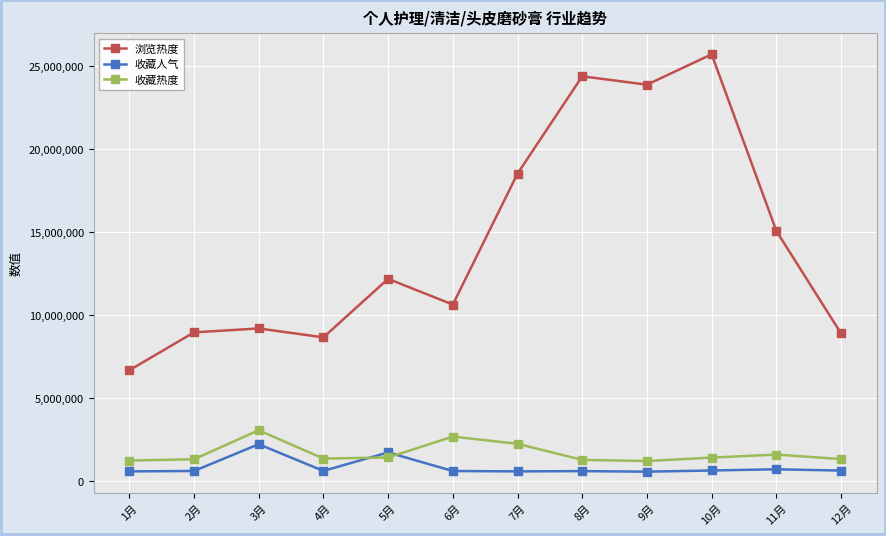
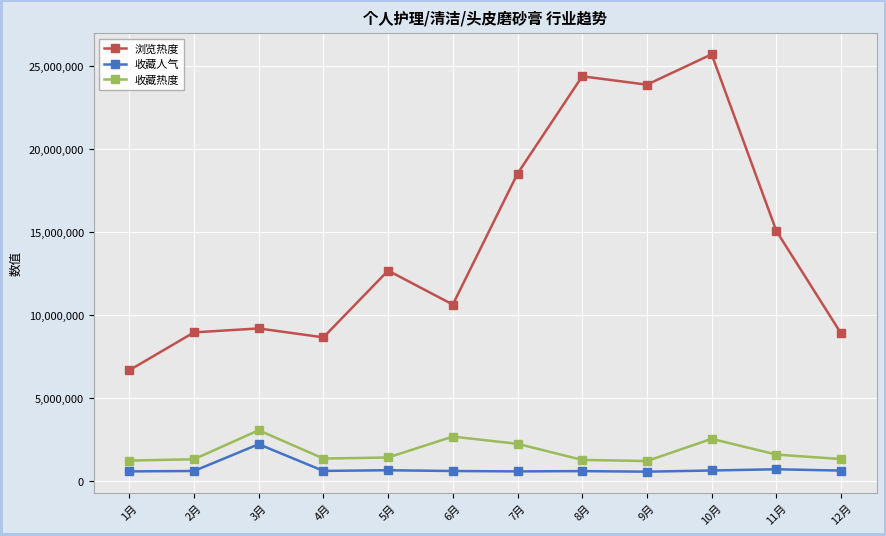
  {
    "浏览热度": {
      "1月": "6,700,000",
      "2月": "9,000,000",
      "3月": "9,200,000",
      "4月": "8,700,000",
-     "5月": "12,200,000",
+     "5月": "12,700,000",
      "6月": "10,600,000",
      "7月": "18,500,000",
      "8月": "24,400,000",
      "9月": "23,900,000",
      "10月": "25,700,000",
      "11月": "15,100,000",
      "12月": "8,900,000"
    },
    "收藏人气": {
      "1月": "600,000",
      "2月": "600,000",
      "3月": "2,200,000",
      "4月": "600,000",
-     "5月": "1,700,000",
+     "5月": "700,000",
      "6月": "600,000",
      "7月": "600,000",
      "8月": "600,000",
      "9月": "600,000",
      "10月": "700,000",
      "11月": "700,000",
      "12月": "700,000"
    },
    "收藏热度": {
      "1月": "1,300,000",
      "2月": "1,300,000",
      "3月": "3,100,000",
      "4月": "1,400,000",
      "5月": "1,400,000",
      "6月": "2,700,000",
      "7月": "2,300,000",
      "8月": "1,300,000",
      "9月": "1,200,000",
-     "10月": "1,400,000",
+     "10月": "2,600,000",
      "11月": "1,600,000",
      "12月": "1,300,000"
    }
  }
